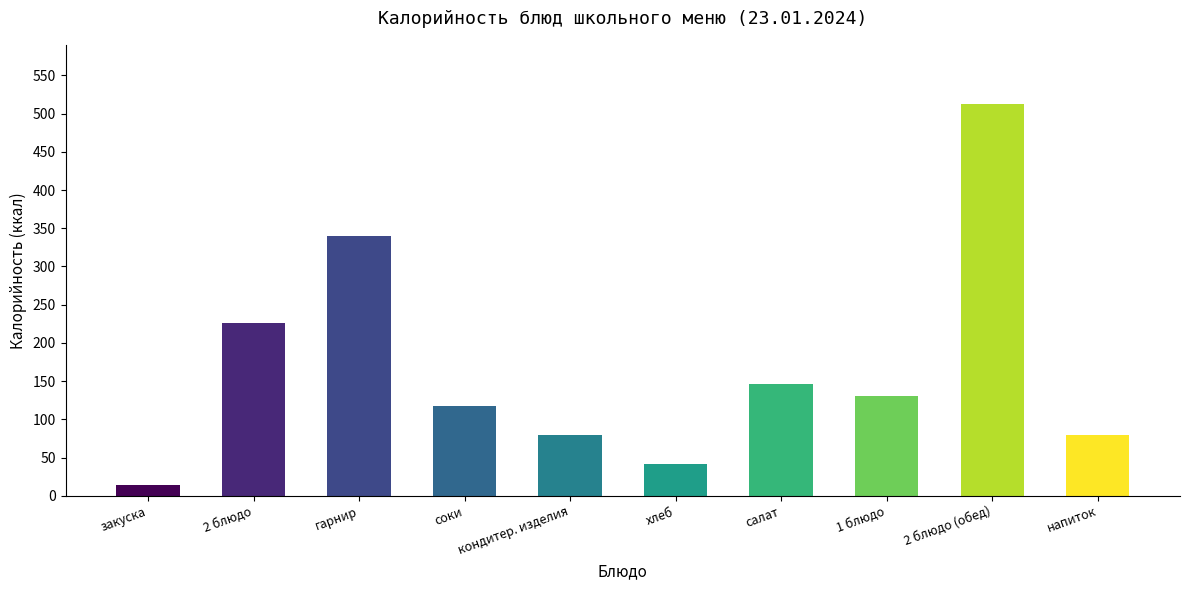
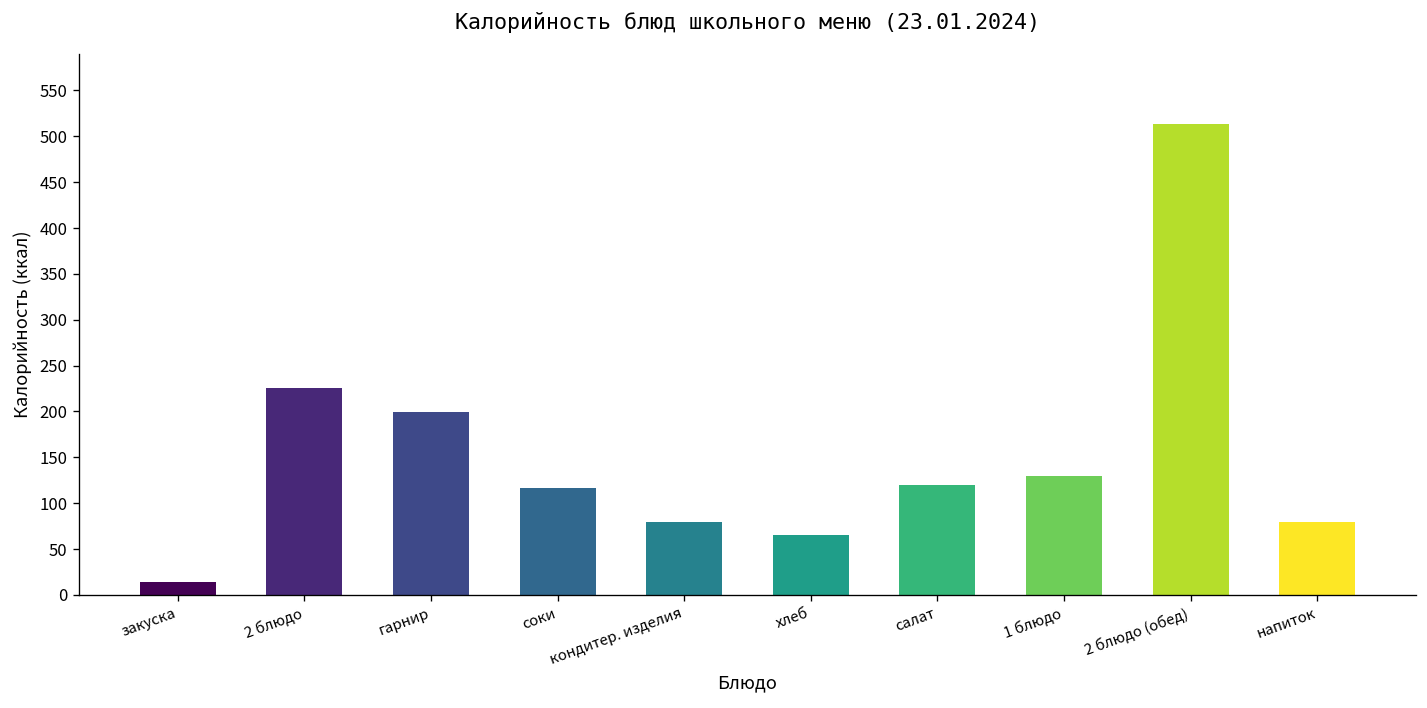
  {
    "закуска": 10,
    "2 блюдо": 230,
-   "гарнир": 340,
+   "гарнир": 200,
    "соки": 120,
    "кондитер. изделия": 80,
-   "хлеб": 40,
-   "салат": 150,
+   "хлеб": 70,
+   "салат": 120,
    "1 блюдо": 130,
    "2 блюдо (обед)": 510,
    "напиток": 80
  }
